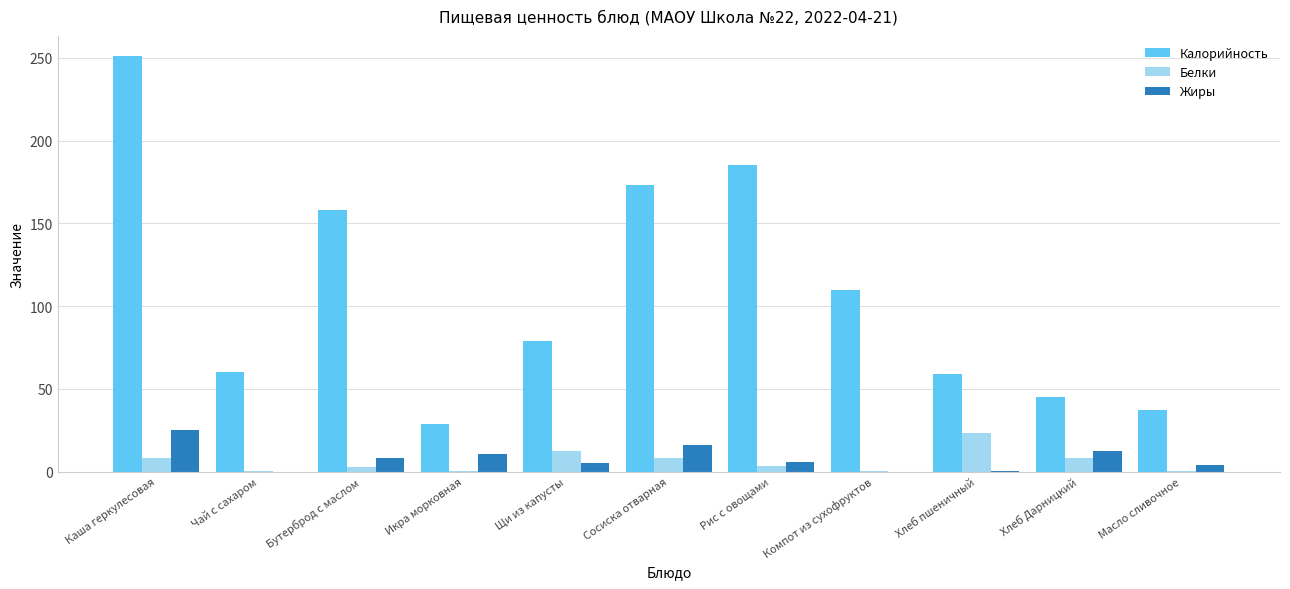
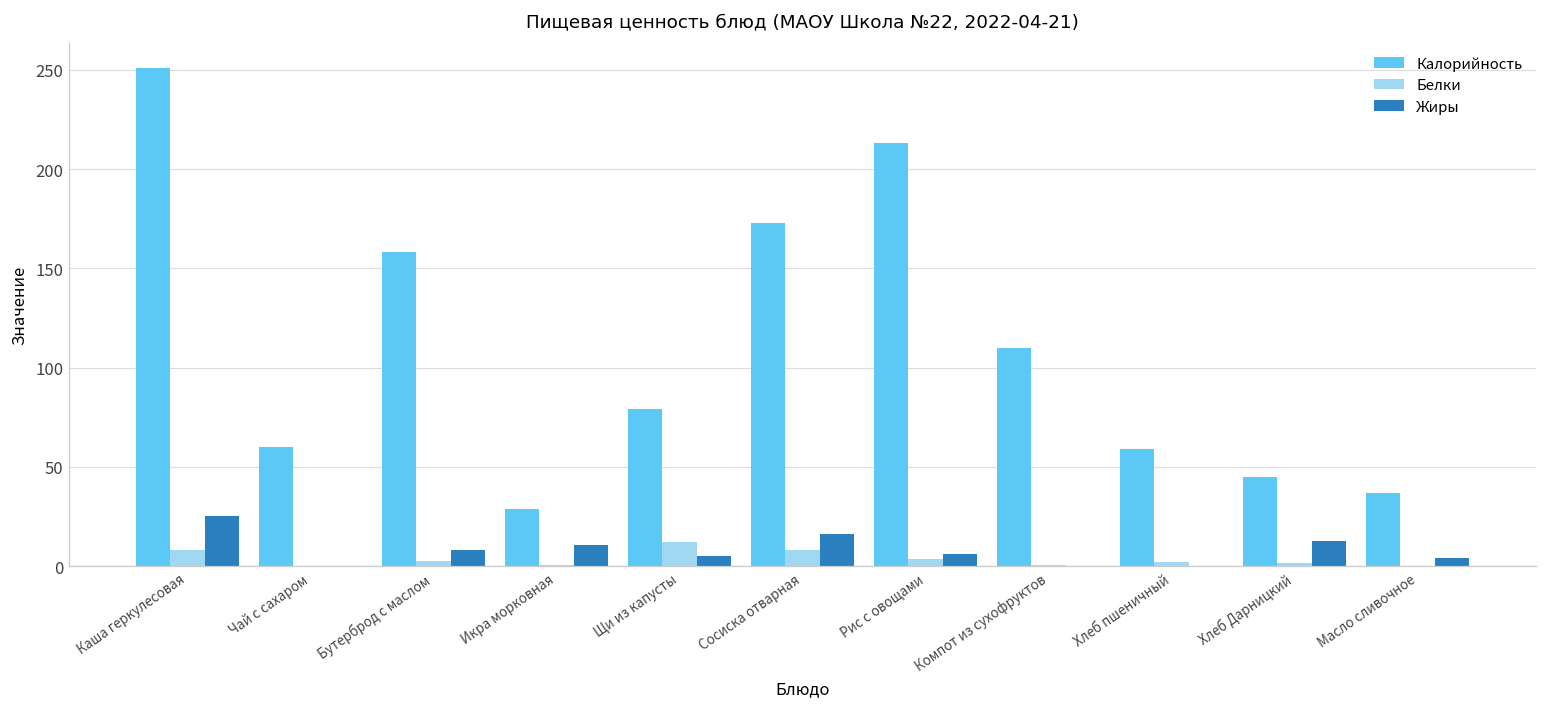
  {
    "Калорийность": {
      "Каша геркулесовая": 251,
      "Чай с сахаром": 60,
      "Бутерброд с маслом": 158,
      "Икра морковная": 29,
      "Щи из капусты": 79,
      "Сосиска отварная": 173,
-     "Рис с овощами": 185,
+     "Рис с овощами": 213,
      "Компот из сухофруктов": 110,
      "Хлеб пшеничный": 59,
      "Хлеб Дарницкий": 45,
      "Масло сливочное": 37
    },
    "Белки": {
      "Каша геркулесовая": 8,
      "Бутерброд с маслом": 3,
      "Щи из капусты": 12,
      "Сосиска отварная": 8,
      "Рис с овощами": 4,
-     "Хлеб пшеничный": 23,
-     "Хлеб Дарницкий": 8
+     "Хлеб пшеничный": 2,
+     "Хлеб Дарницкий": 2
    },
    "Жиры": {
      "Каша геркулесовая": 25,
      "Чай с сахаром": 0,
      "Бутерброд с маслом": 8,
      "Икра морковная": 11,
      "Щи из капусты": 5,
      "Сосиска отварная": 16,
      "Рис с овощами": 6,
      "Компот из сухофруктов": 0,
      "Хлеб Дарницкий": 13,
      "Масло сливочное": 4
    }
  }
